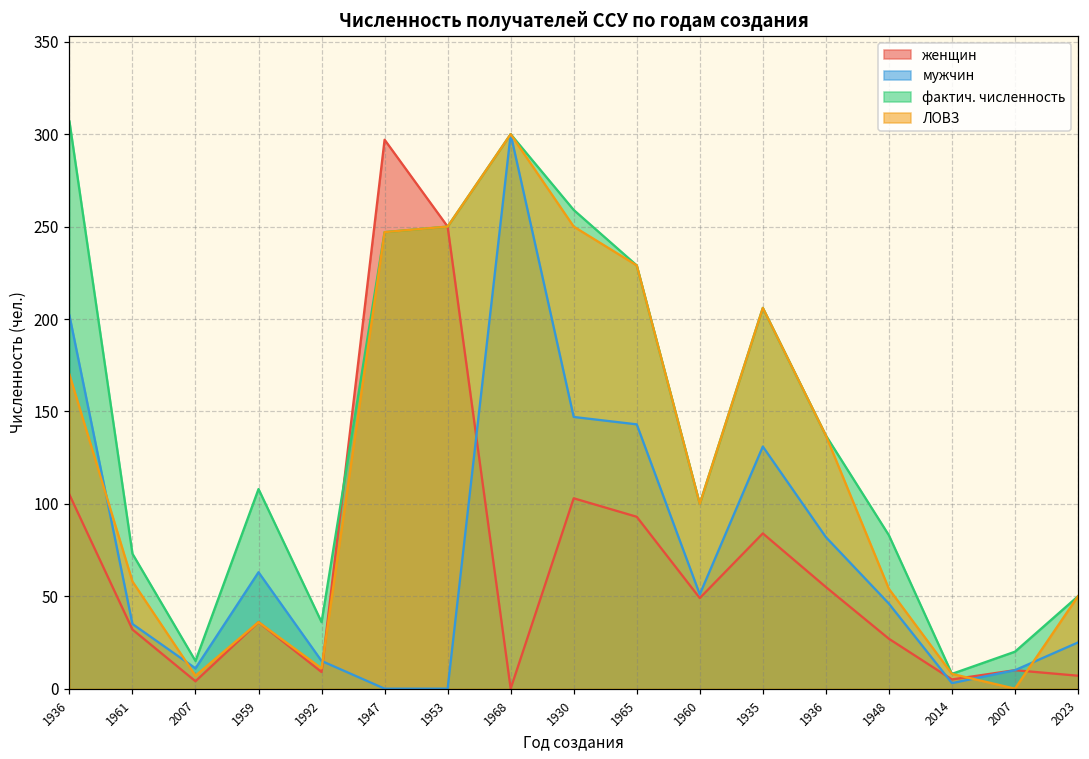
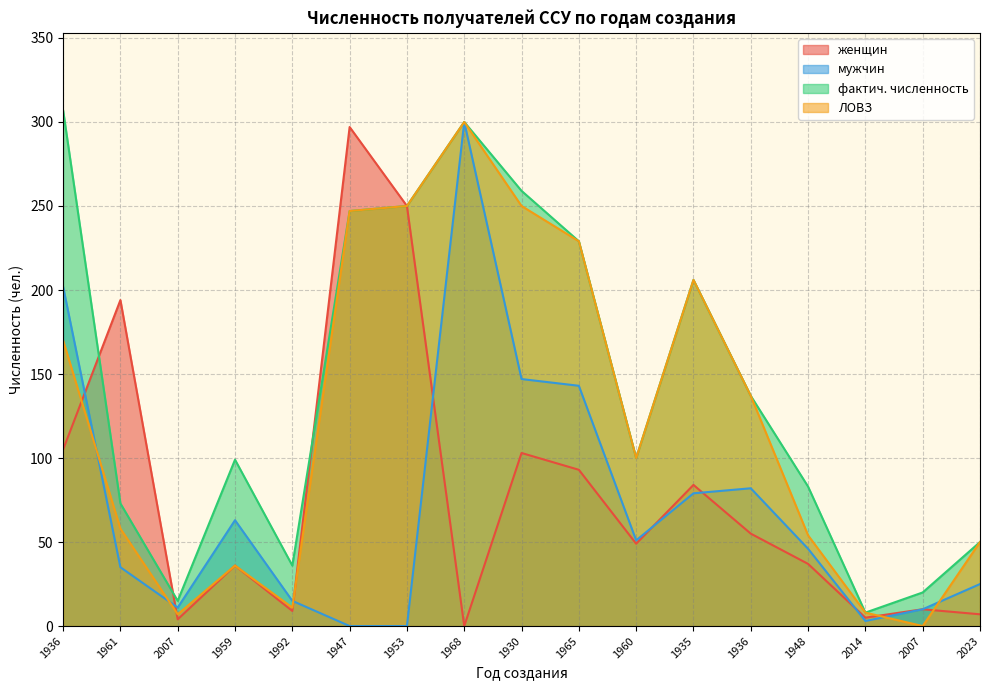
  {
    "женщин": {
-     "1961": 32,
+     "1961": 194,
      "1992": 9,
      "1947": 297,
      "1968": 0,
      "1930": 103,
      "1965": 93,
      "1960": 49,
      "1935": 84,
-     "1948": 27,
+     "1948": 37,
      "2014": 5,
      "2023": 7
    },
    "мужчин": {
      "1961": 35,
      "1959": 63,
      "1992": 15,
      "1947": 0,
      "1953": 0,
      "1930": 147,
      "1965": 143,
      "1960": 51,
-     "1935": 131,
+     "1935": 79,
      "1948": 46,
      "2014": 3,
      "2023": 25
    },
    "фактич. численность": {
      "1961": 73,
-     "1959": 108,
+     "1959": 99,
      "1992": 36,
      "1930": 259,
      "1948": 83
    },
    "ЛОВЗ": {
      "1961": 58,
      "1992": 11,
      "1930": 250,
      "1948": 54
    }
  }
